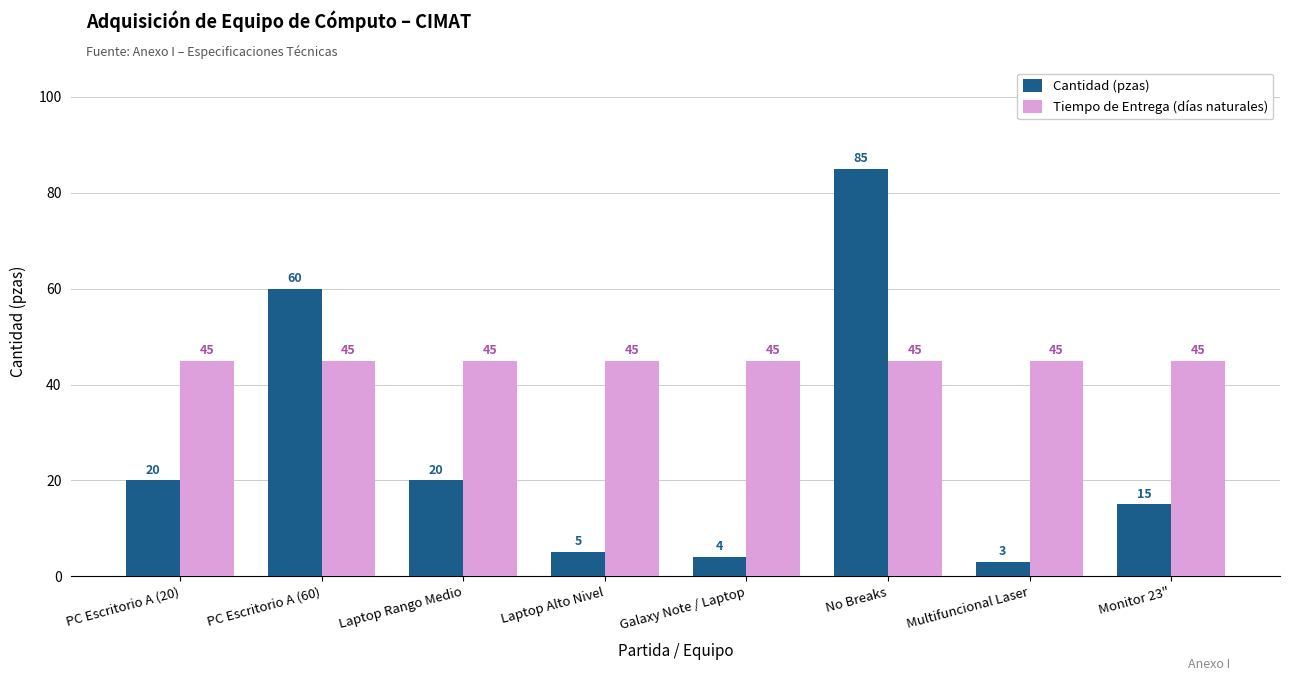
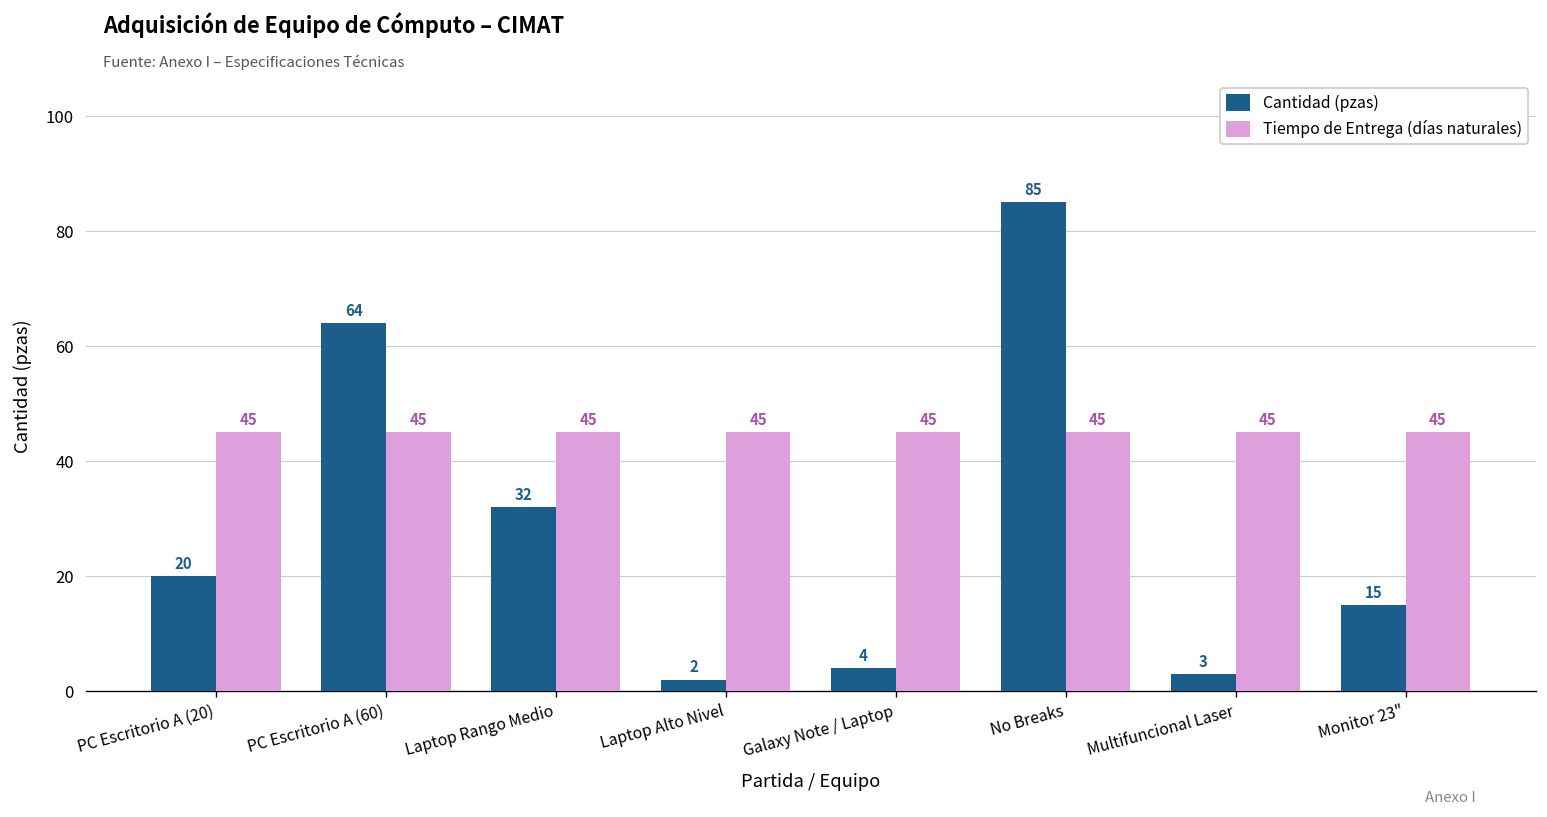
  {
    "Cantidad (pzas)": {
      "PC Escritorio A (20)": 20,
-     "PC Escritorio A (60)": 60,
-     "Laptop Rango Medio": 20,
-     "Laptop Alto Nivel": 5,
+     "PC Escritorio A (60)": 64,
+     "Laptop Rango Medio": 32,
+     "Laptop Alto Nivel": 2,
      "Galaxy Note / Laptop": 4,
      "No Breaks": 85,
      "Multifuncional Laser": 3,
      "Monitor 23\"": 15
    },
    "Tiempo de Entrega (días naturales)": {
      "PC Escritorio A (20)": 45,
      "PC Escritorio A (60)": 45,
      "Laptop Rango Medio": 45,
      "Laptop Alto Nivel": 45,
      "Galaxy Note / Laptop": 45,
      "No Breaks": 45,
      "Multifuncional Laser": 45,
      "Monitor 23\"": 45
    }
  }
